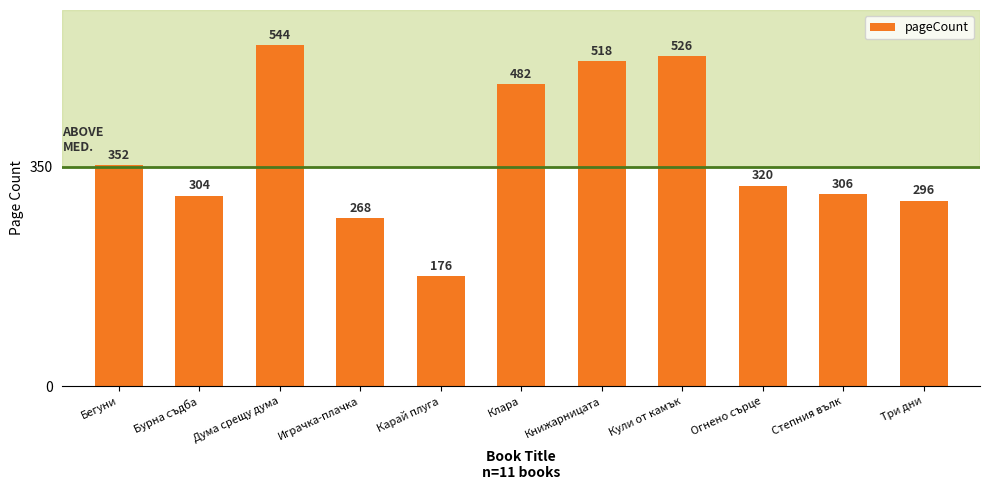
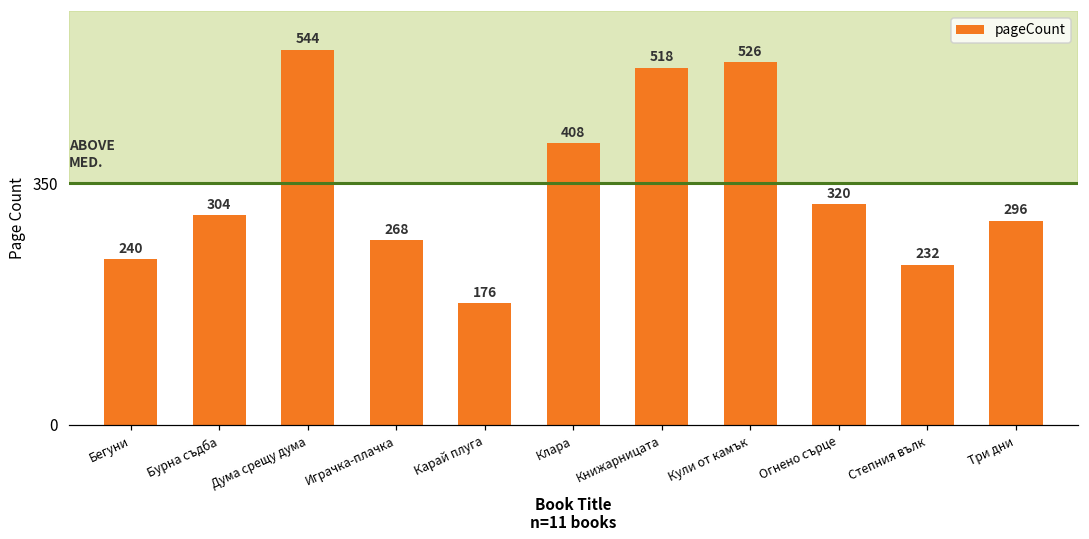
  {
-   "Бегуни": 352,
+   "Бегуни": 240,
    "Бурна съдба": 304,
    "Дума срещу дума": 544,
    "Играчка-плачка": 268,
    "Карай плуга": 176,
-   "Клара": 482,
+   "Клара": 408,
    "Книжарницата": 518,
    "Кули от камък": 526,
    "Огнено сърце": 320,
-   "Степния вълк": 306,
+   "Степния вълк": 232,
    "Три дни": 296
  }
